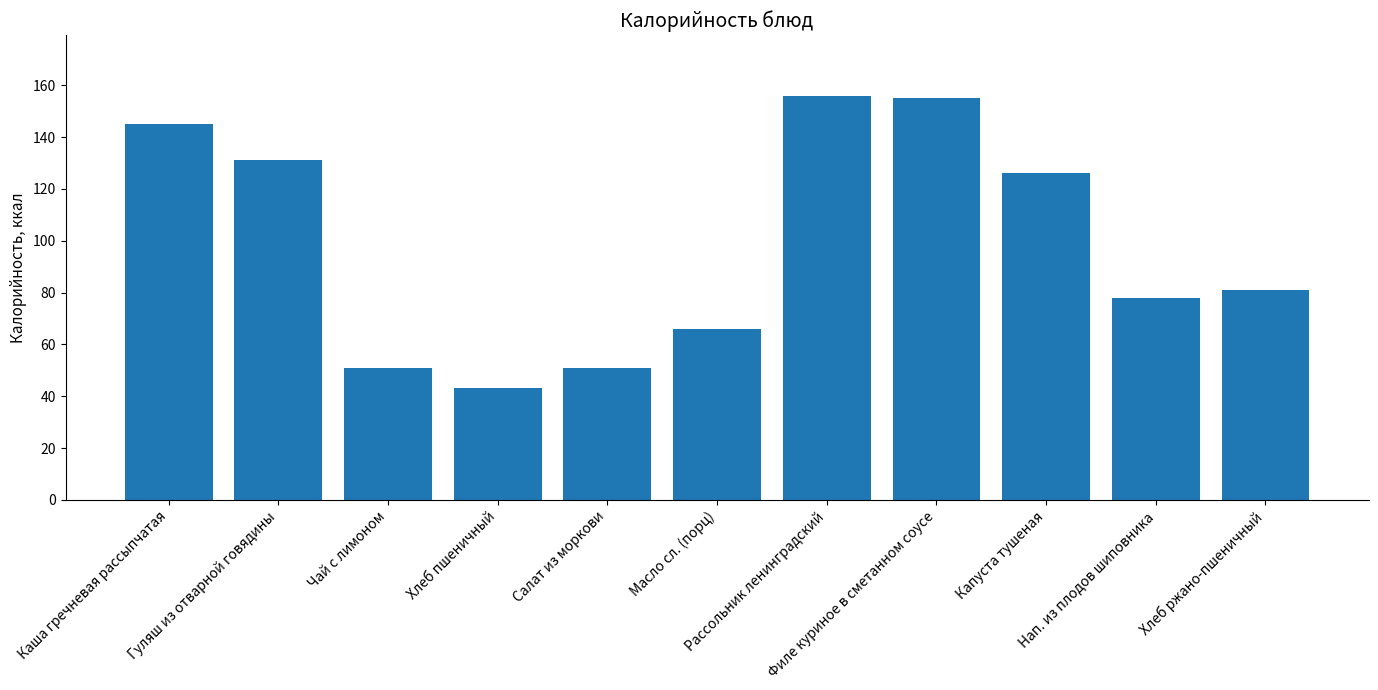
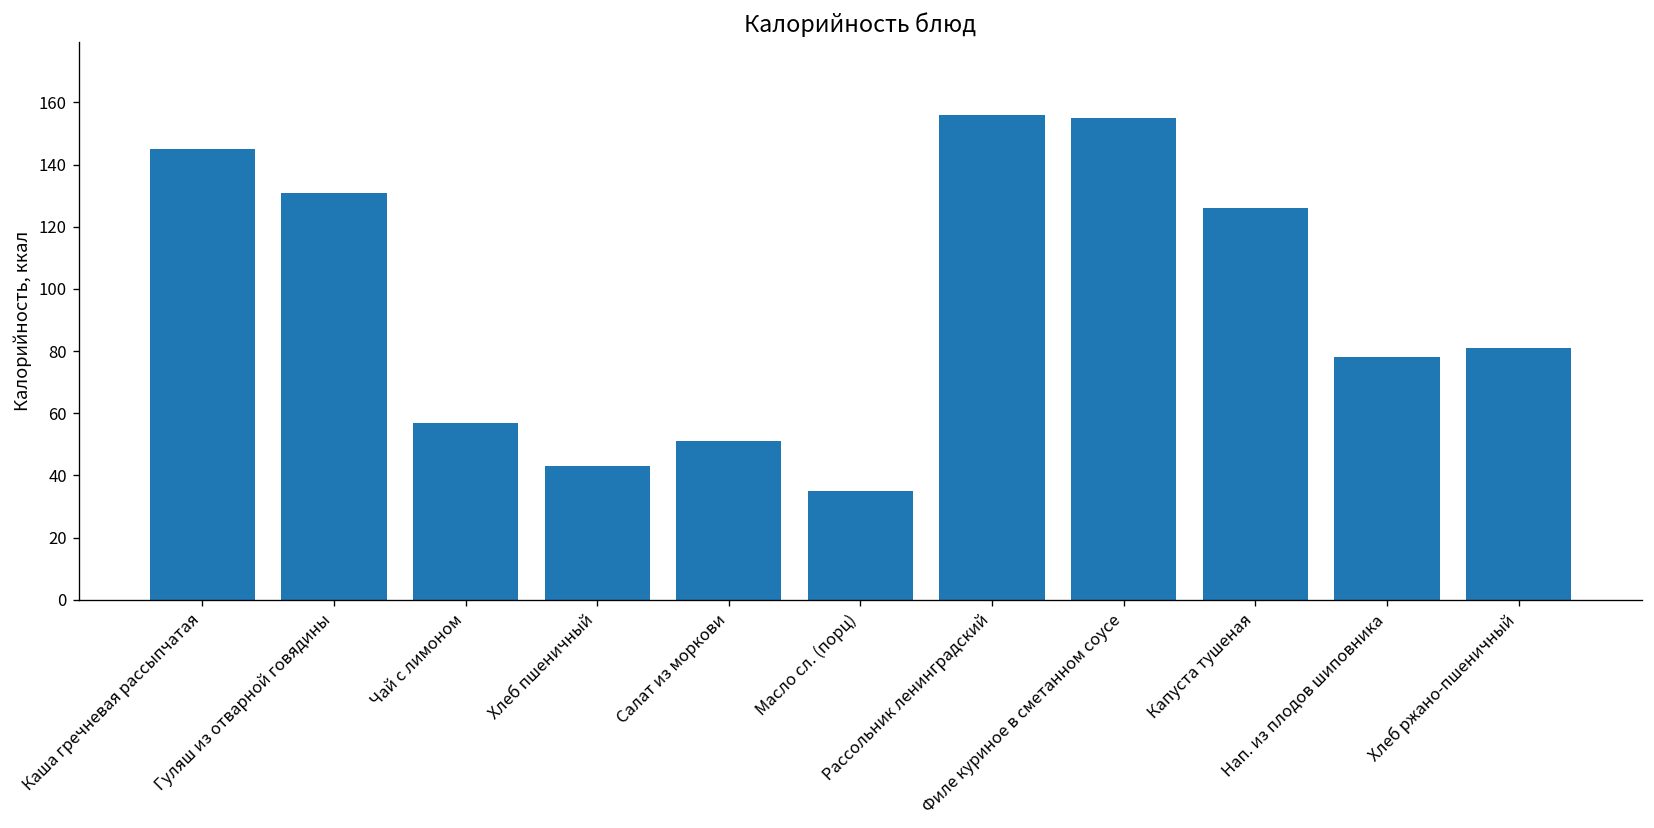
  {
    "Каша гречневая рассыпчатая": 145,
    "Гуляш из отварной говядины": 131,
-   "Чай с лимоном": 51,
+   "Чай с лимоном": 57,
    "Хлеб пшеничный": 43,
    "Салат из моркови": 51,
-   "Масло сл. (порц)": 66,
+   "Масло сл. (порц)": 35,
    "Рассольник ленинградский": 156,
    "Филе куриное в сметанном соусе": 155,
    "Капуста тушеная": 126,
    "Нап. из плодов шиповника": 78,
    "Хлеб ржано-пшеничный": 81
  }
